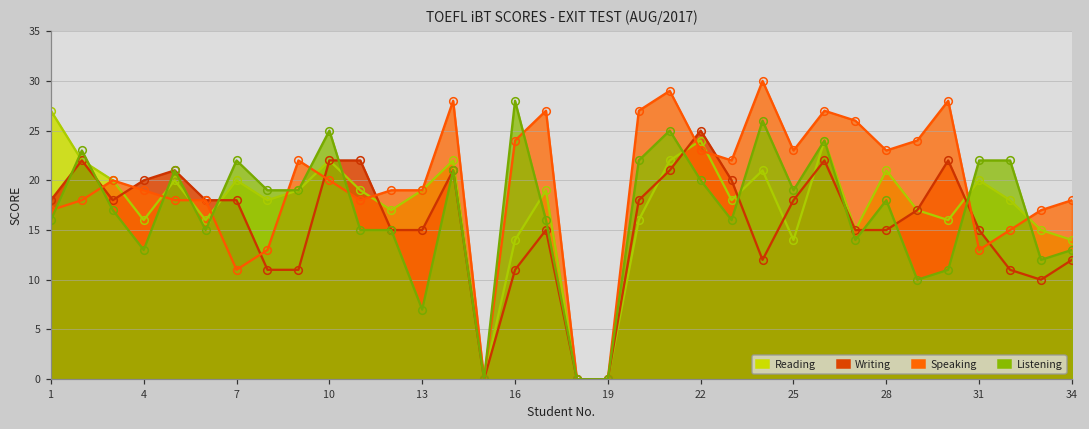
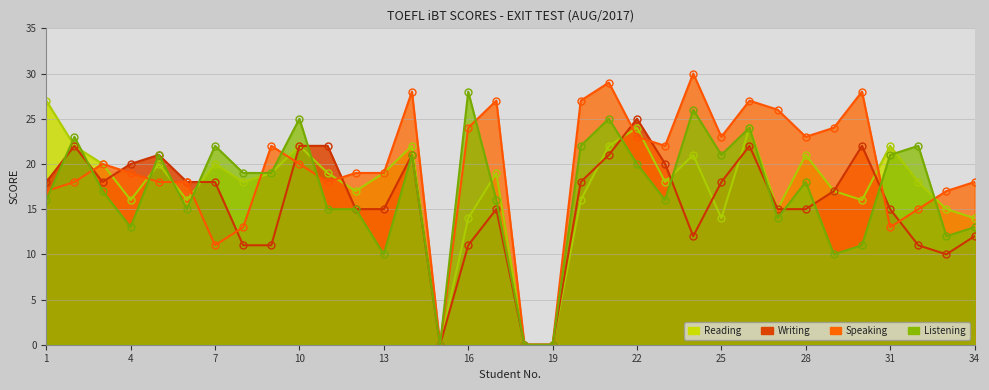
  {
    "Reading": {
      "1": 27,
      "4": 16,
      "7": 20,
      "16": 14,
      "22": 24,
      "25": 14,
      "28": 21,
-     "31": 20,
+     "31": 22,
      "34": 14
    },
    "Listening": {
      "1": 16,
      "4": 13,
      "7": 22,
      "10": 25,
-     "13": 7,
+     "13": 10,
      "16": 28,
      "22": 20,
-     "25": 19,
+     "25": 21,
      "28": 18,
-     "31": 22,
+     "31": 21,
      "34": 13
    }
  }
